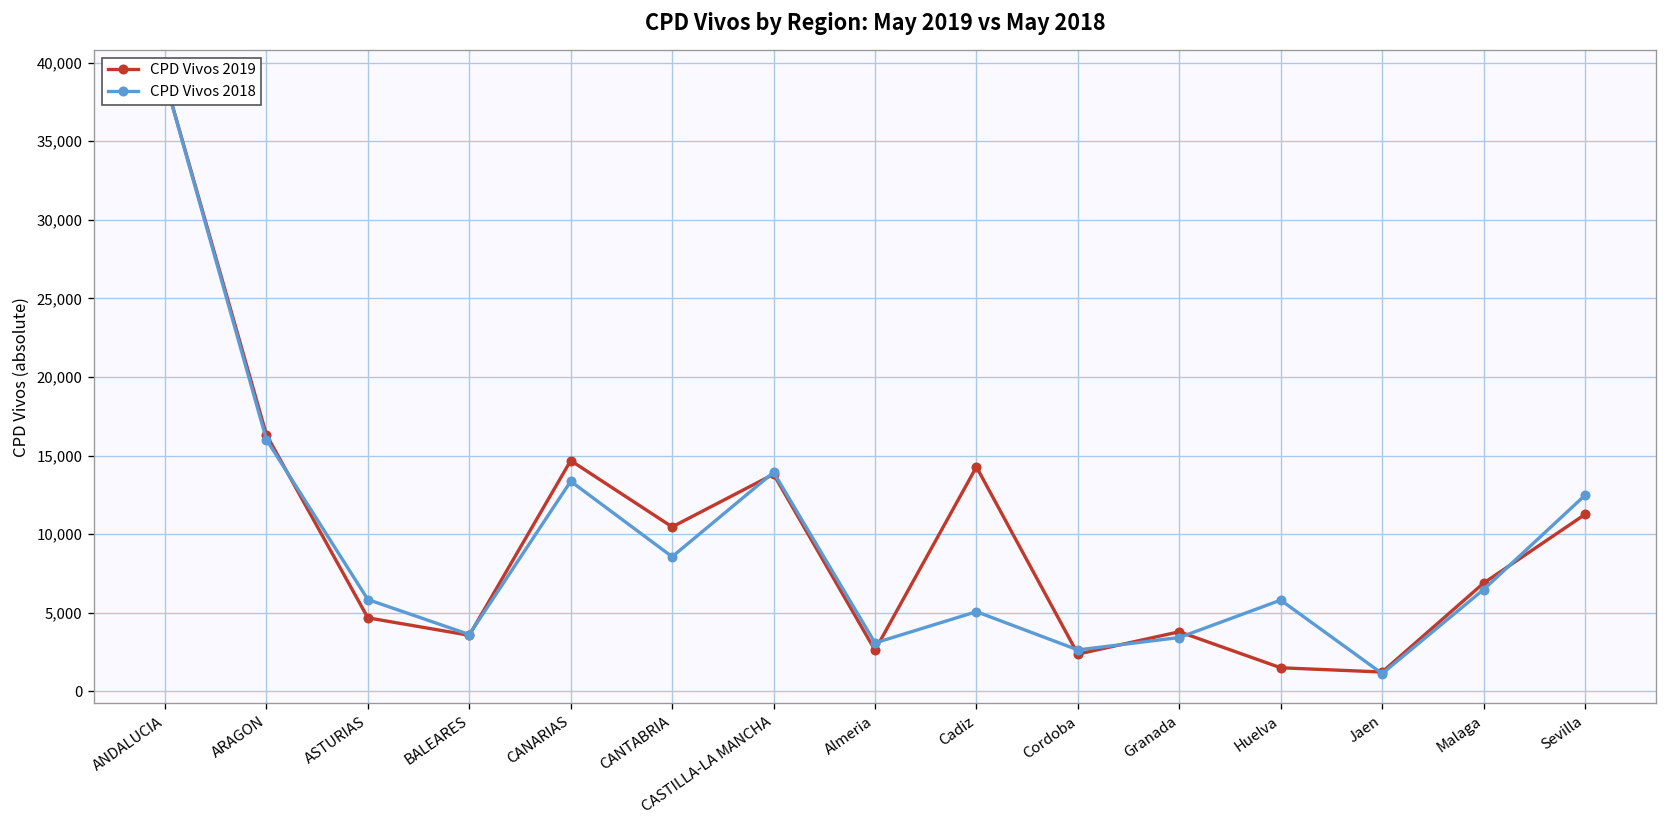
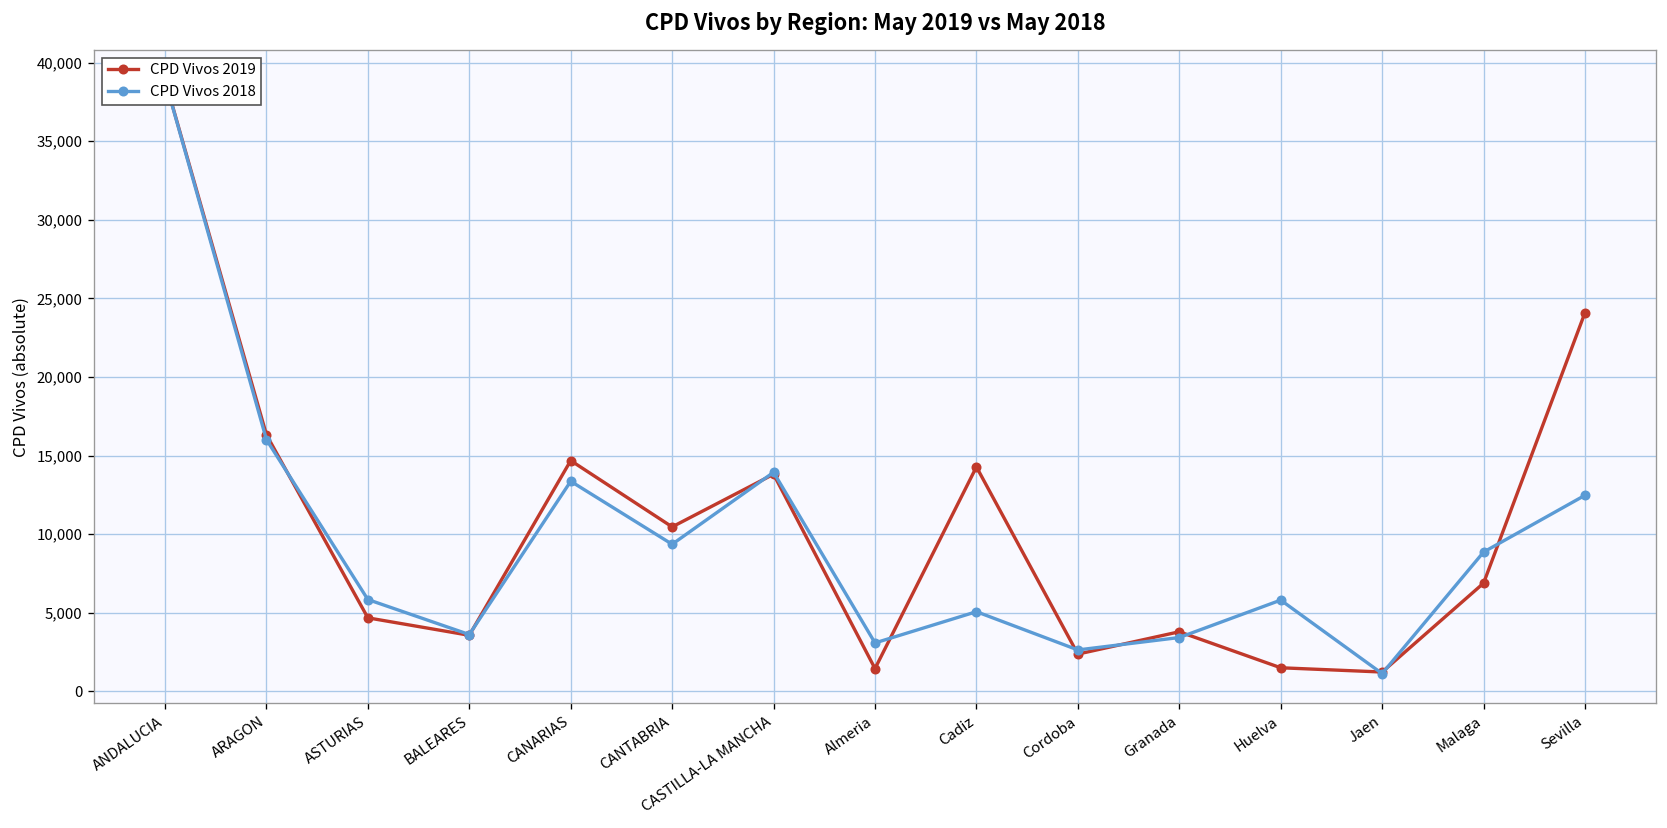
  {
    "CPD Vivos 2019": {
      "ARAGON": "16,300",
      "ASTURIAS": "4,700",
      "CANARIAS": "14,700",
      "CANTABRIA": "10,500",
-     "Almeria": "2,600",
+     "Almeria": "1,500",
      "Cadiz": "14,300",
      "Cordoba": "2,400",
      "Granada": "3,800",
      "Huelva": "1,500",
      "Malaga": "6,900",
-     "Sevilla": "11,300"
+     "Sevilla": "24,100"
    },
    "CPD Vivos 2018": {
      "ARAGON": "16,000",
      "ASTURIAS": "5,800",
      "CANARIAS": "13,400",
-     "CANTABRIA": "8,600",
+     "CANTABRIA": "9,400",
      "Almeria": "3,100",
      "Cadiz": "5,100",
      "Cordoba": "2,600",
      "Granada": "3,400",
      "Huelva": "5,800",
-     "Malaga": "6,500",
+     "Malaga": "8,900",
      "Sevilla": "12,500"
    }
  }
